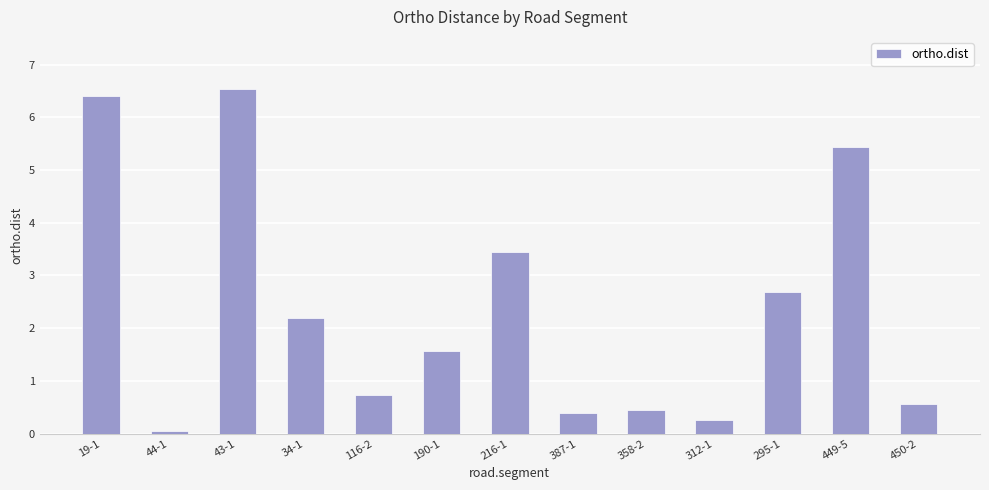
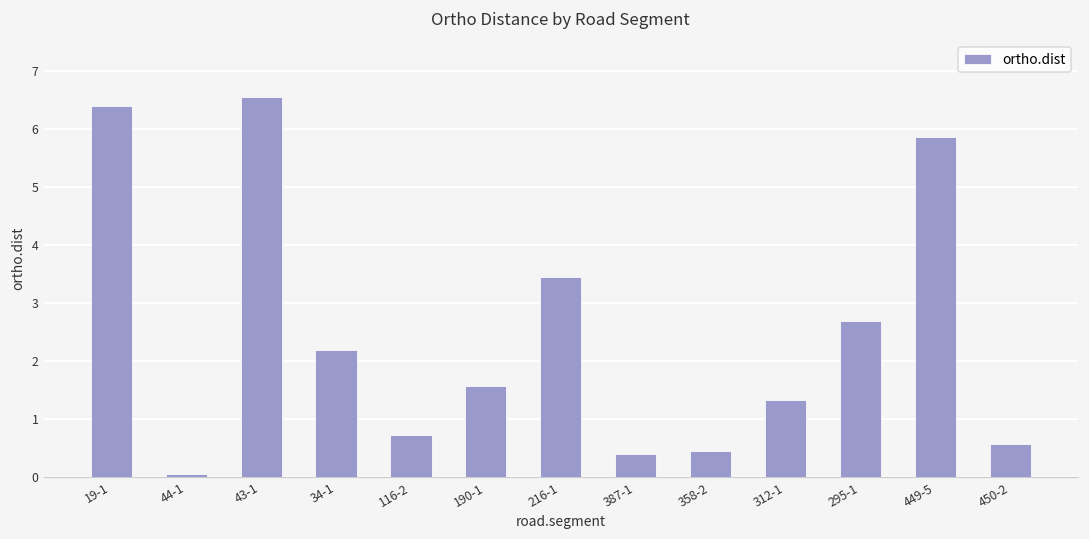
  {
    "19-1": 6.4,
    "44-1": 0.1,
    "43-1": 6.5,
    "34-1": 2.2,
    "116-2": 0.7,
    "190-1": 1.6,
    "216-1": 3.4,
    "387-1": 0.4,
    "358-2": 0.4,
-   "312-1": 0.3,
+   "312-1": 1.3,
    "295-1": 2.7,
-   "449-5": 5.4,
+   "449-5": 5.9,
    "450-2": 0.6
  }
